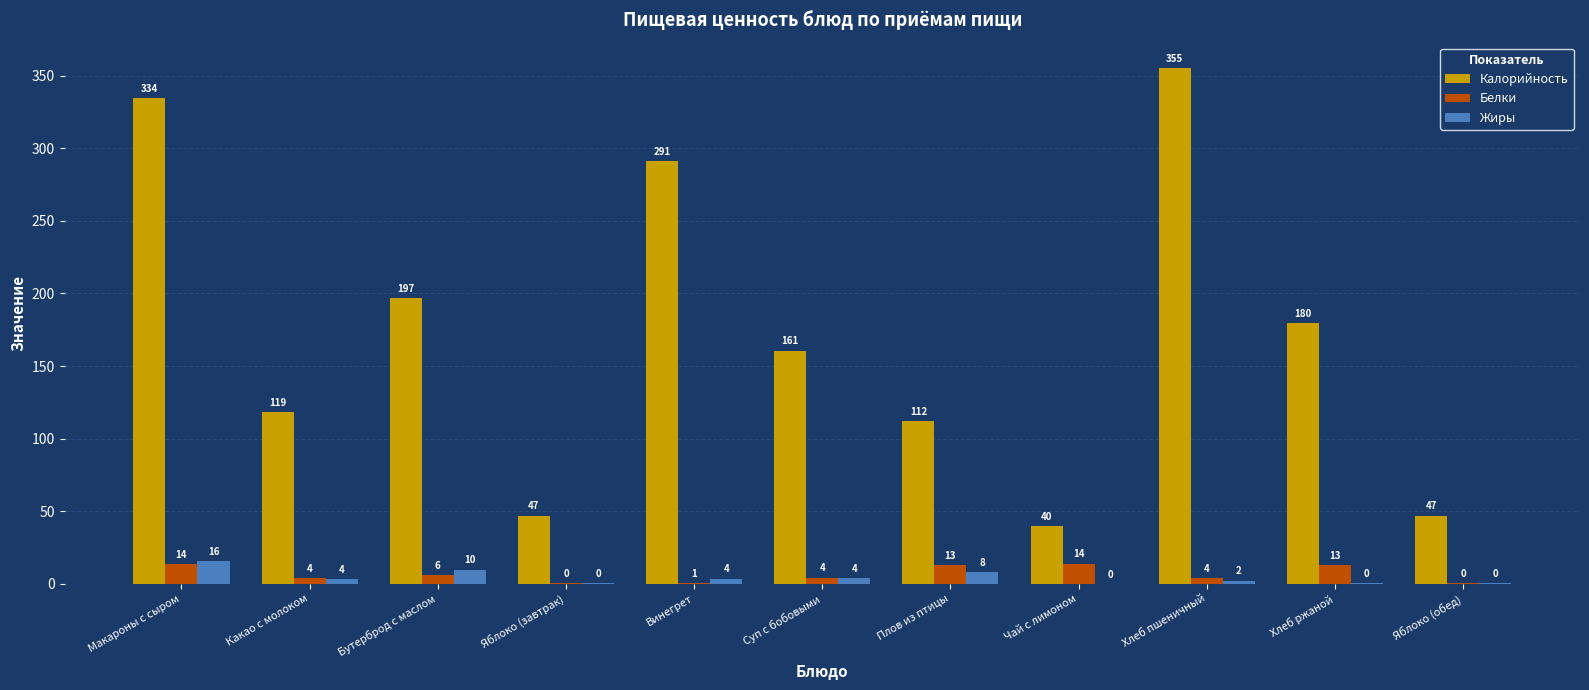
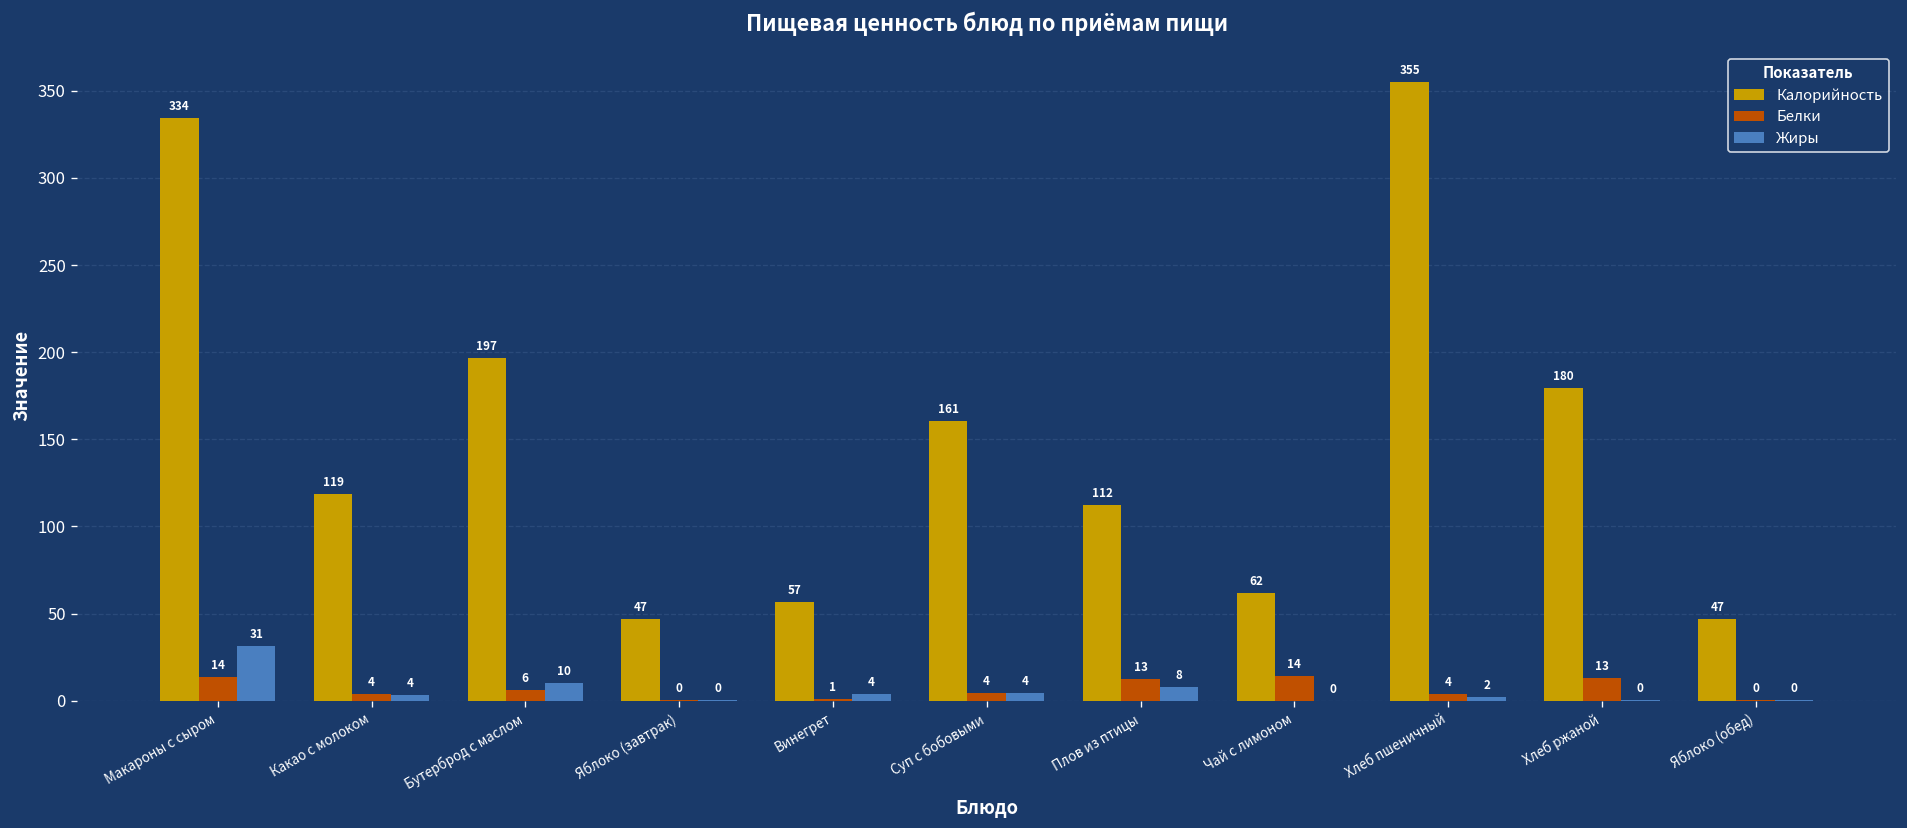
  {
    "Калорийность": {
      "Макароны с сыром": 334,
      "Какао с молоком": 119,
      "Бутерброд с маслом": 197,
      "Яблоко (завтрак)": 47,
-     "Винегрет": 291,
+     "Винегрет": 57,
      "Суп с бобовыми": 161,
      "Плов из птицы": 112,
-     "Чай с лимоном": 40,
+     "Чай с лимоном": 62,
      "Хлеб пшеничный": 355,
      "Хлеб ржаной": 180,
      "Яблоко (обед)": 47
    },
    "Белки": {
      "Макароны с сыром": 14,
      "Какао с молоком": 4,
      "Бутерброд с маслом": 6,
      "Яблоко (завтрак)": 0,
      "Винегрет": 1,
      "Суп с бобовыми": 4,
      "Плов из птицы": 13,
      "Чай с лимоном": 14,
      "Хлеб пшеничный": 4,
      "Хлеб ржаной": 13,
      "Яблоко (обед)": 0
    },
    "Жиры": {
-     "Макароны с сыром": 16,
+     "Макароны с сыром": 31,
      "Какао с молоком": 4,
      "Бутерброд с маслом": 10,
      "Яблоко (завтрак)": 0,
      "Винегрет": 4,
      "Суп с бобовыми": 4,
      "Плов из птицы": 8,
      "Чай с лимоном": 0,
      "Хлеб пшеничный": 2,
      "Хлеб ржаной": 0,
      "Яблоко (обед)": 0
    }
  }
